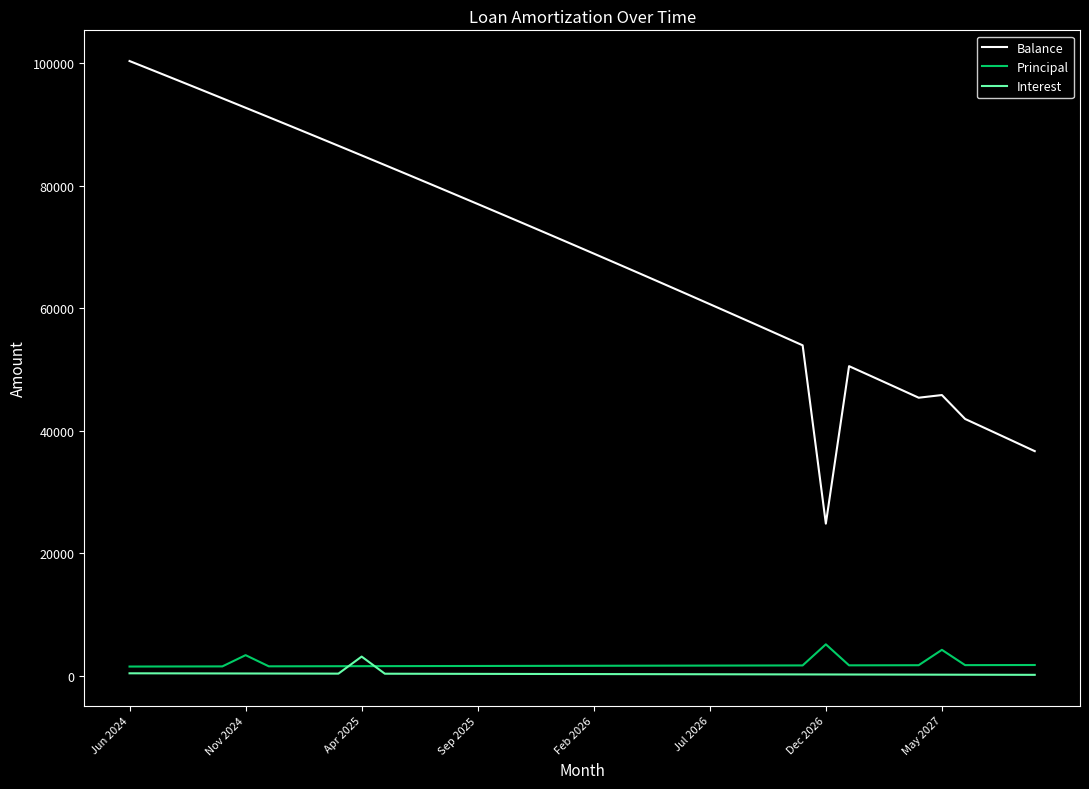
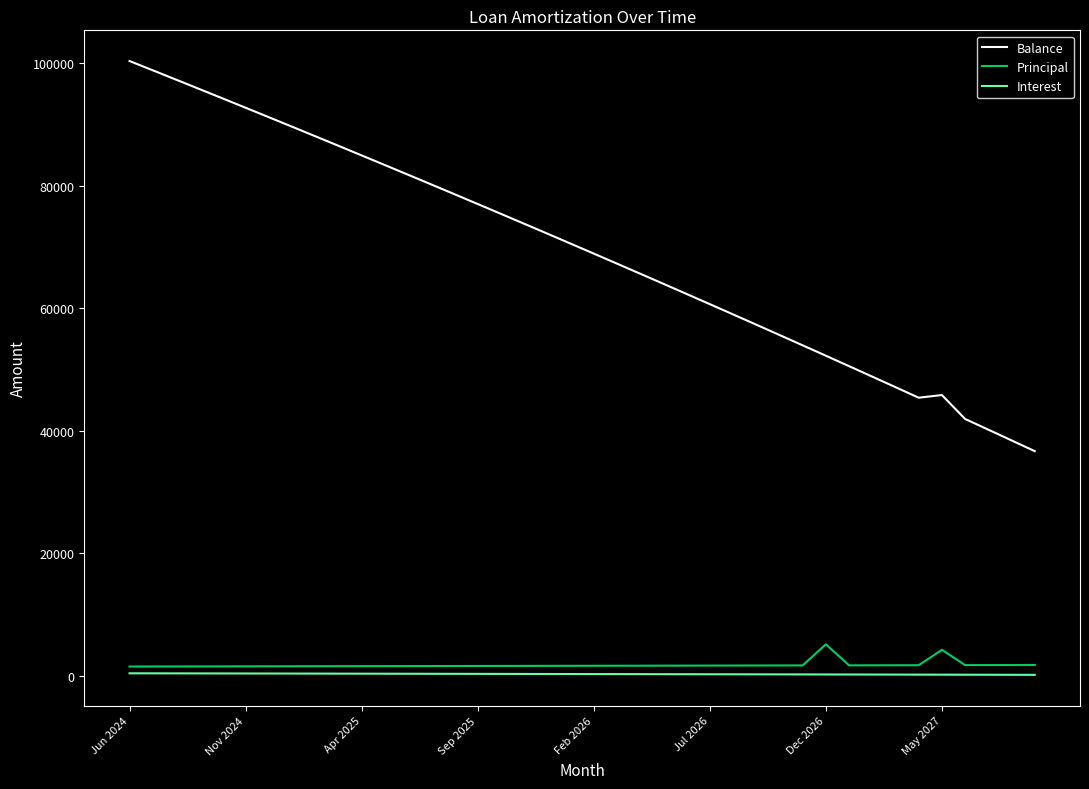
  {
    "Balance": {
      "Jun 2024": 100000,
      "Nov 2024": 93000,
      "Apr 2025": 85000,
      "Sep 2025": 77000,
      "Feb 2026": 69000,
      "Jul 2026": 61000,
-     "Dec 2026": 25000,
+     "Dec 2026": 52000,
      "May 2027": 46000
    },
    "Principal": {
      "Jun 2024": 2000,
-     "Nov 2024": 3000,
+     "Nov 2024": 2000,
      "Apr 2025": 2000,
      "Sep 2025": 2000,
      "Feb 2026": 2000,
      "Jul 2026": 2000,
      "Dec 2026": 5000,
      "May 2027": 4000
    },
    "Interest": {
      "Jun 2024": 0,
      "Nov 2024": 0,
-     "Apr 2025": 3000,
+     "Apr 2025": 0,
      "Sep 2025": 0,
      "Feb 2026": 0,
      "Jul 2026": 0,
      "Dec 2026": 0,
      "May 2027": 0
    }
  }
